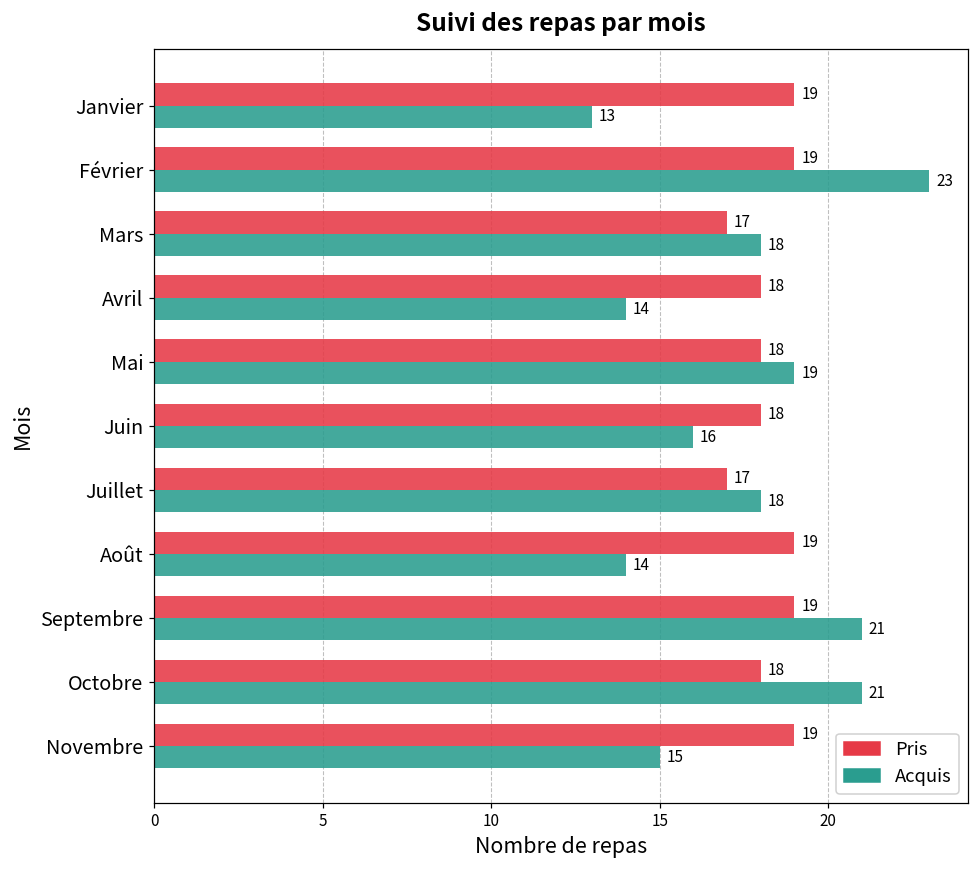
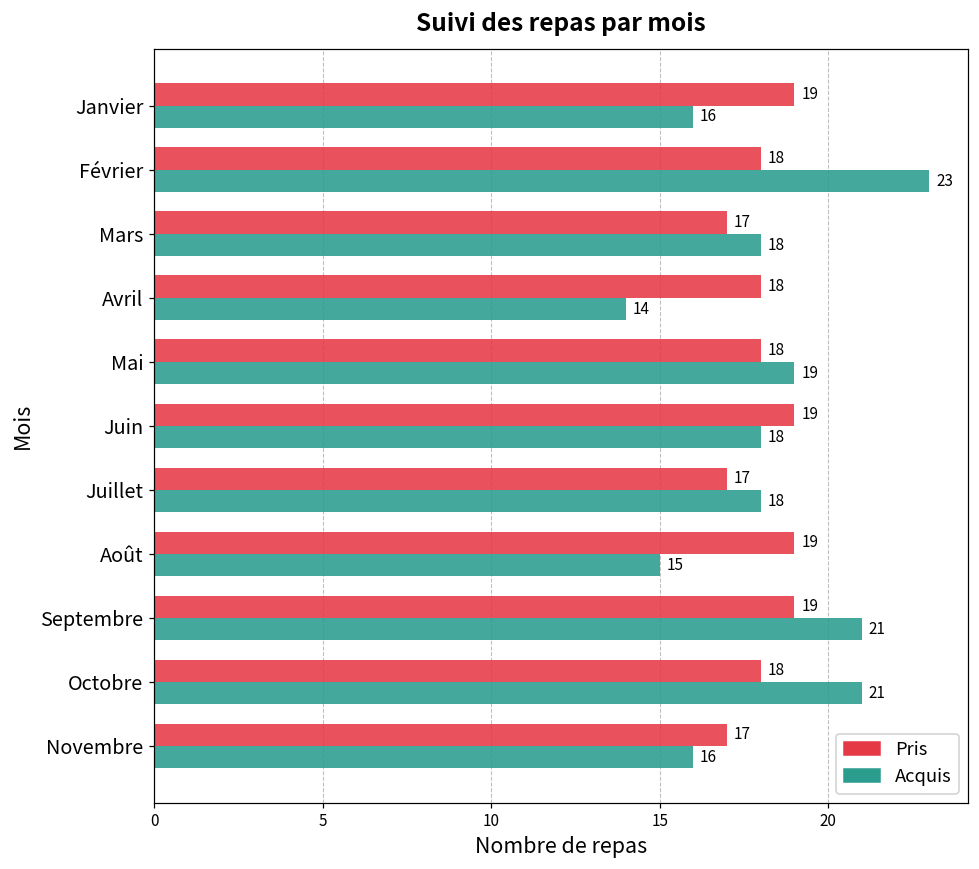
  {
    "Pris": {
      "Janvier": 19,
-     "Février": 19,
+     "Février": 18,
      "Mars": 17,
      "Avril": 18,
      "Mai": 18,
-     "Juin": 18,
+     "Juin": 19,
      "Juillet": 17,
      "Août": 19,
      "Septembre": 19,
      "Octobre": 18,
-     "Novembre": 19
+     "Novembre": 17
    },
    "Acquis": {
-     "Janvier": 13,
+     "Janvier": 16,
      "Février": 23,
      "Mars": 18,
      "Avril": 14,
      "Mai": 19,
-     "Juin": 16,
+     "Juin": 18,
      "Juillet": 18,
-     "Août": 14,
+     "Août": 15,
      "Septembre": 21,
      "Octobre": 21,
-     "Novembre": 15
+     "Novembre": 16
    }
  }
